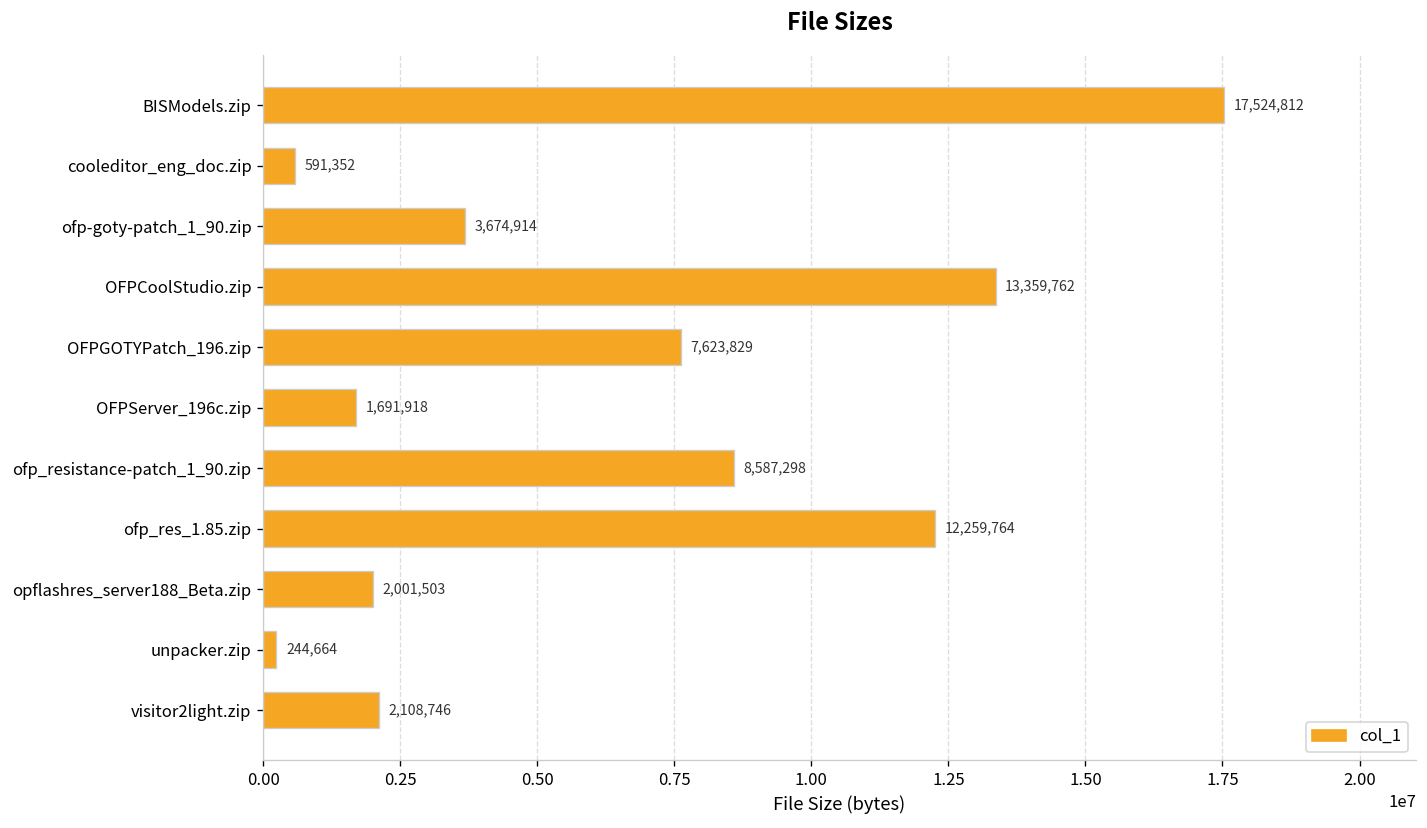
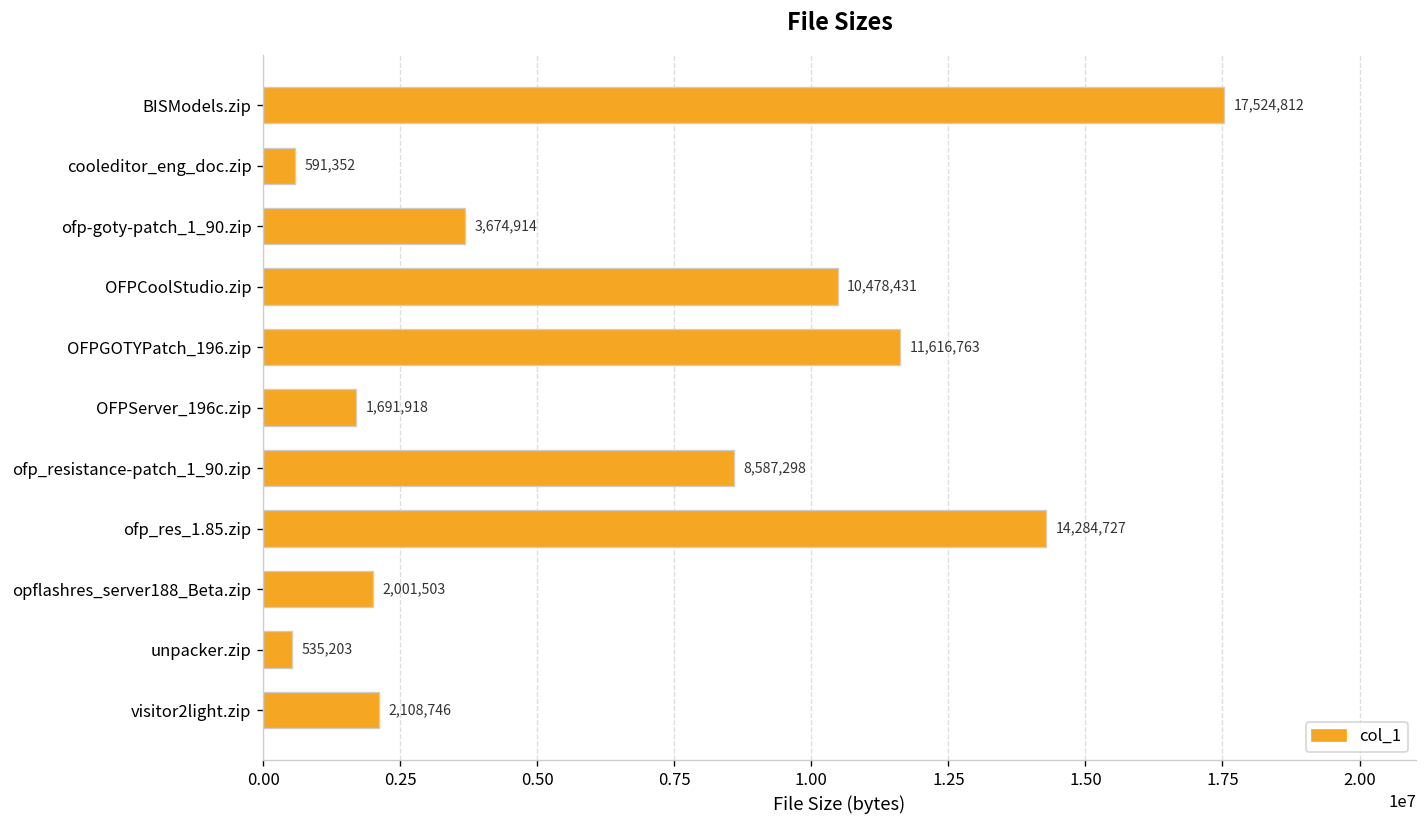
  {
    "BISModels.zip": "17,524,812",
    "cooleditor_eng_doc.zip": "591,352",
    "ofp-goty-patch_1_90.zip": "3,674,914",
-   "OFPCoolStudio.zip": "13,359,762",
-   "OFPGOTYPatch_196.zip": "7,623,829",
+   "OFPCoolStudio.zip": "10,478,431",
+   "OFPGOTYPatch_196.zip": "11,616,763",
    "OFPServer_196c.zip": "1,691,918",
    "ofp_resistance-patch_1_90.zip": "8,587,298",
-   "ofp_res_1.85.zip": "12,259,764",
+   "ofp_res_1.85.zip": "14,284,727",
    "opflashres_server188_Beta.zip": "2,001,503",
-   "unpacker.zip": "244,664",
+   "unpacker.zip": "535,203",
    "visitor2light.zip": "2,108,746"
  }
